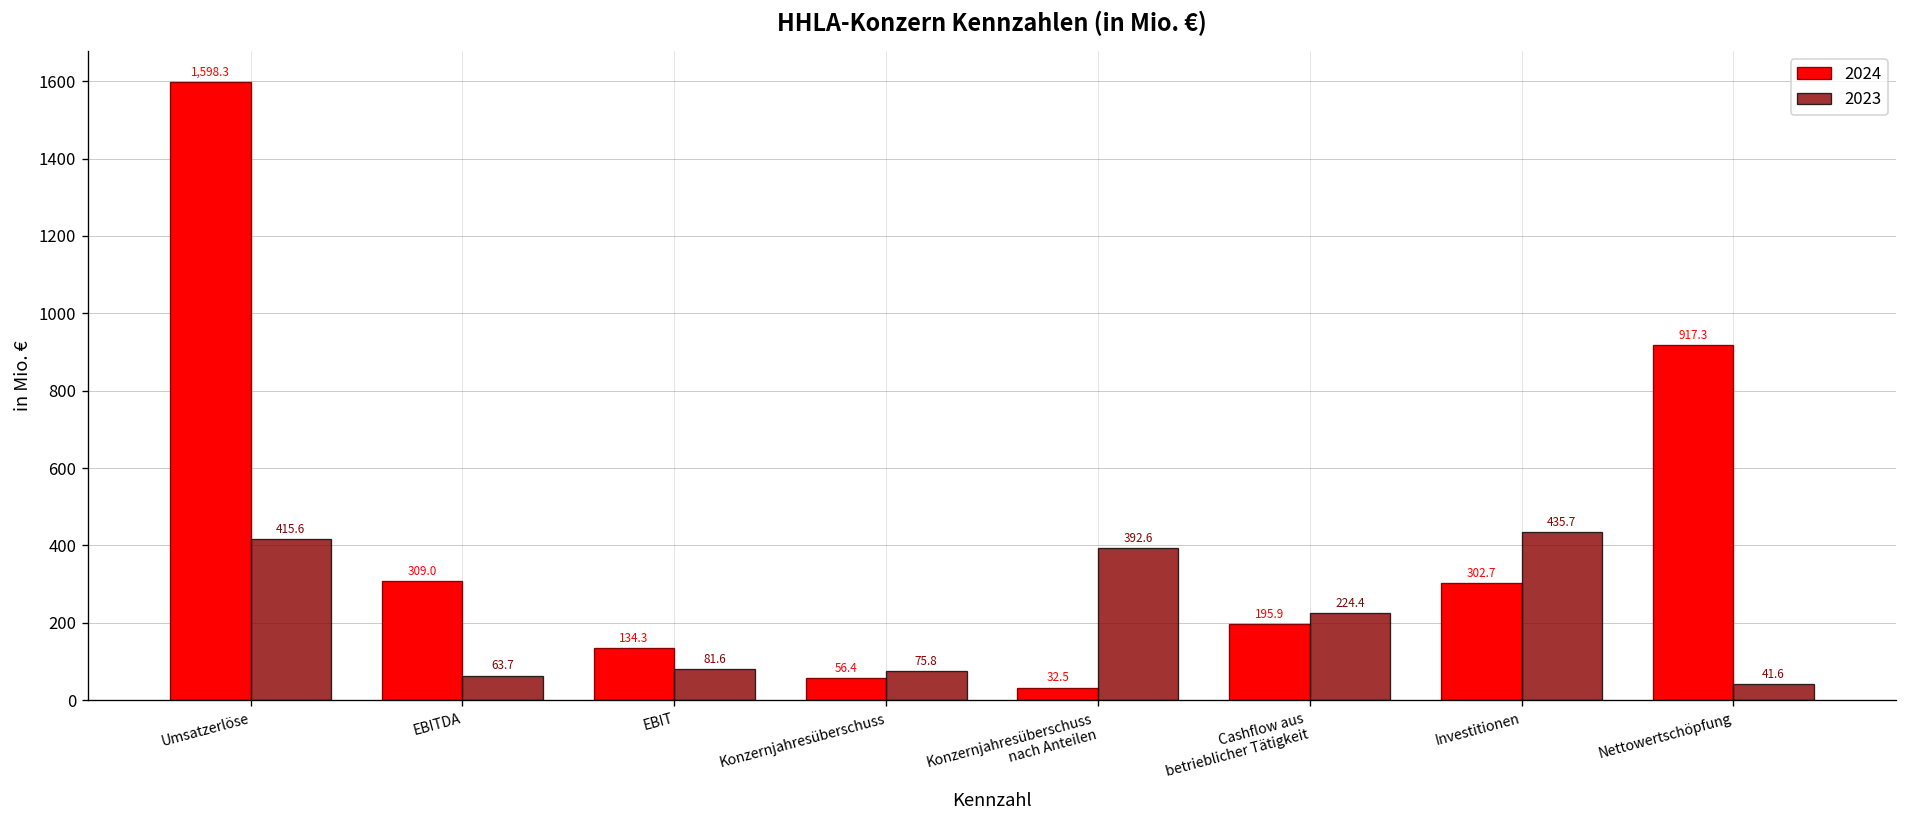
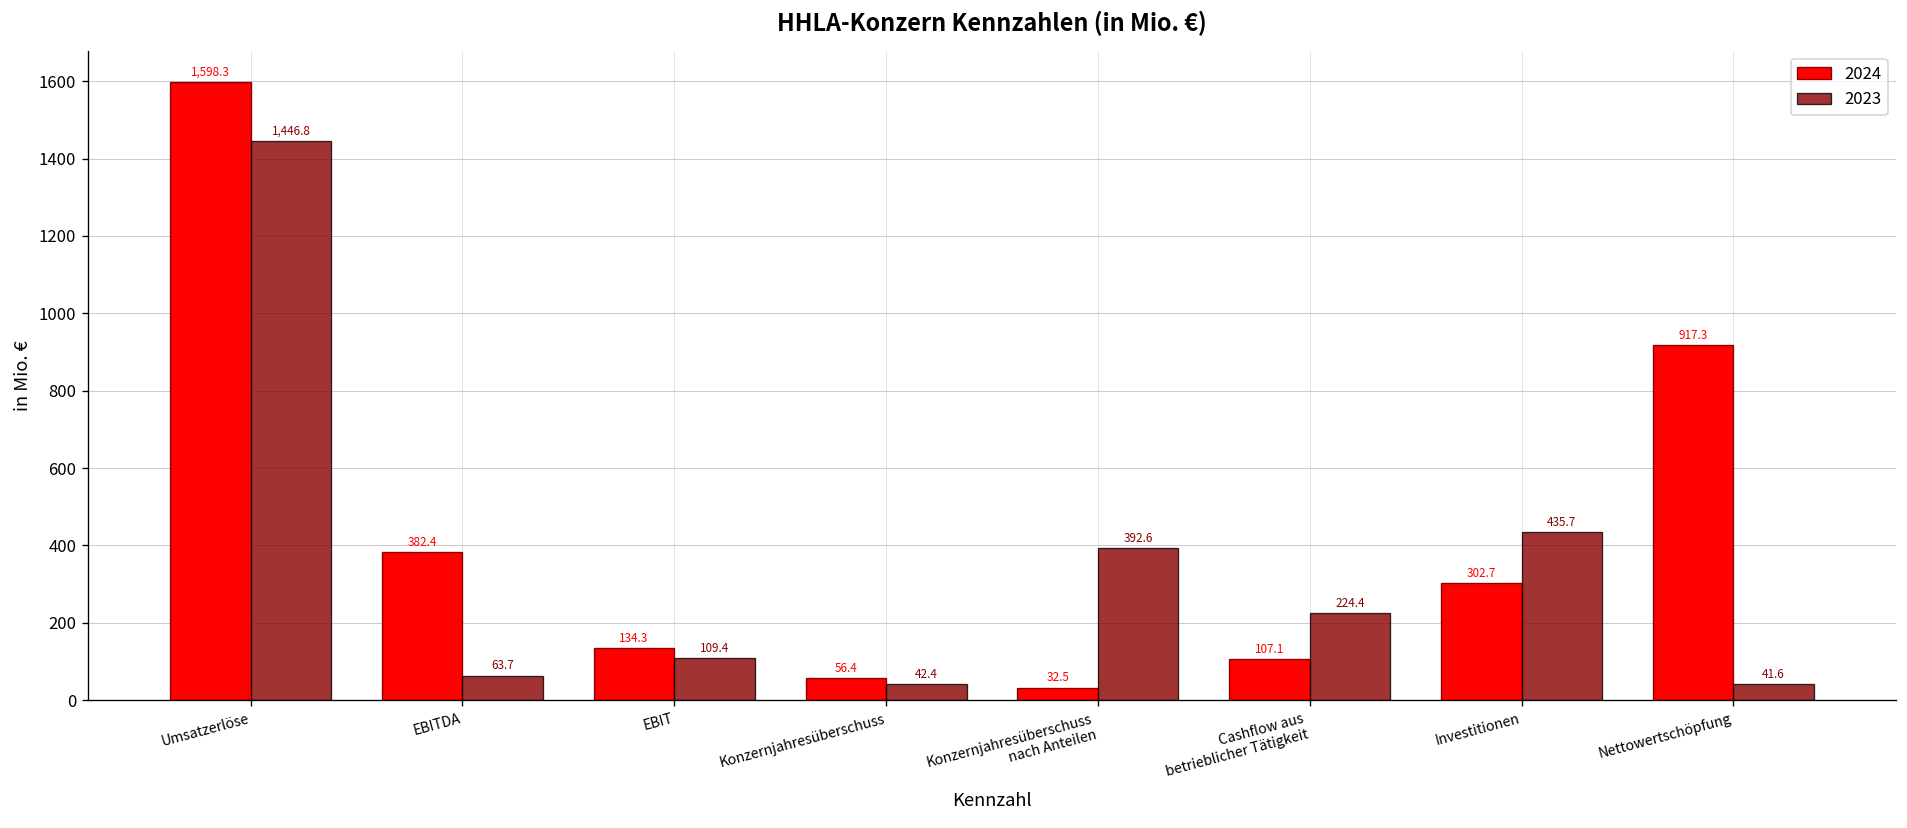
  {
    "2024": {
      "Umsatzerlöse": "1,598.3",
-     "EBITDA": "309.0",
+     "EBITDA": "382.4",
      "EBIT": "134.3",
      "Konzernjahresüberschuss": "56.4",
      "Konzernjahresüberschuss nach Anteilen": "32.5",
-     "Cashflow aus betrieblicher Tätigkeit": "195.9",
+     "Cashflow aus betrieblicher Tätigkeit": "107.1",
      "Investitionen": "302.7",
      "Nettowertschöpfung": "917.3"
    },
    "2023": {
-     "Umsatzerlöse": "415.6",
+     "Umsatzerlöse": "1,446.8",
      "EBITDA": "63.7",
-     "EBIT": "81.6",
-     "Konzernjahresüberschuss": "75.8",
+     "EBIT": "109.4",
+     "Konzernjahresüberschuss": "42.4",
      "Konzernjahresüberschuss nach Anteilen": "392.6",
      "Cashflow aus betrieblicher Tätigkeit": "224.4",
      "Investitionen": "435.7",
      "Nettowertschöpfung": "41.6"
    }
  }
